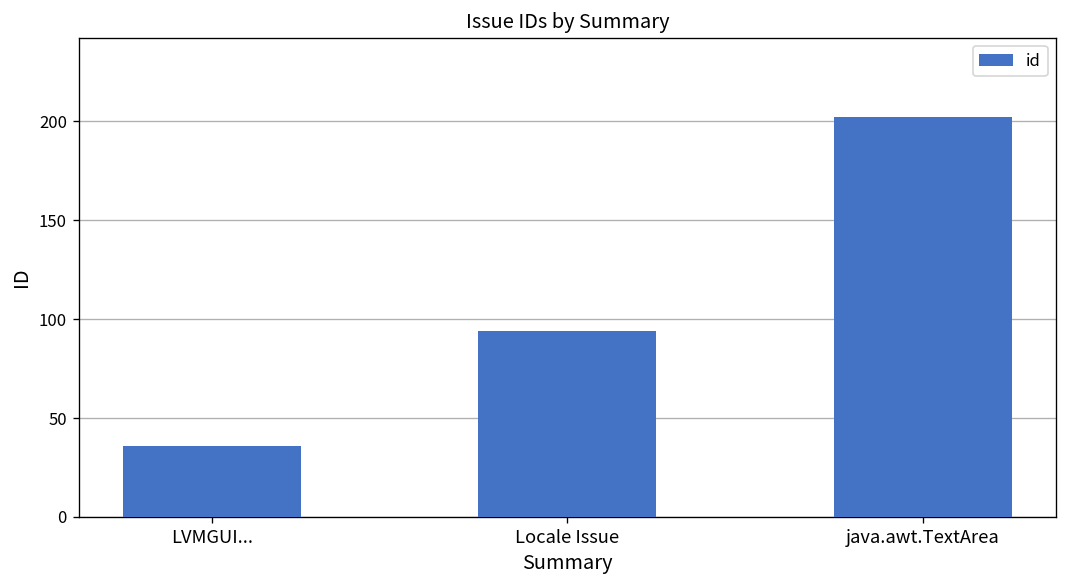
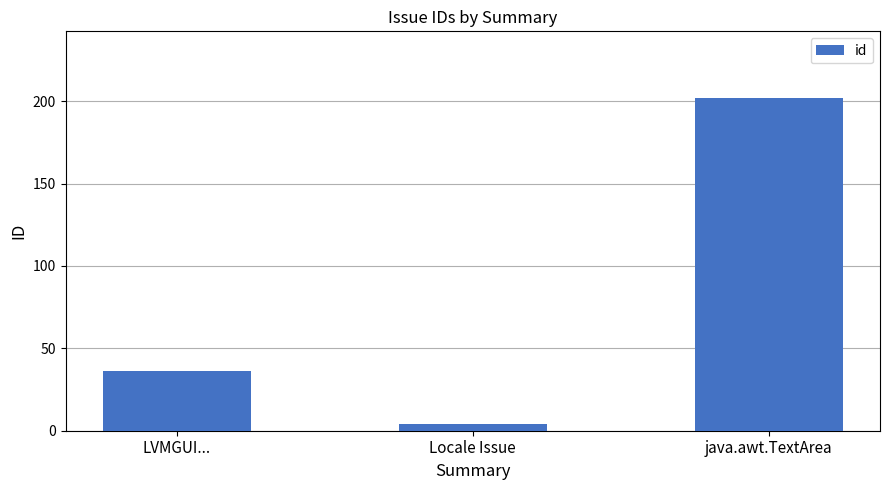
  {
    "LVMGUI...": 36,
-   "Locale Issue": 94,
+   "Locale Issue": 4,
    "java.awt.TextArea": 202
  }
